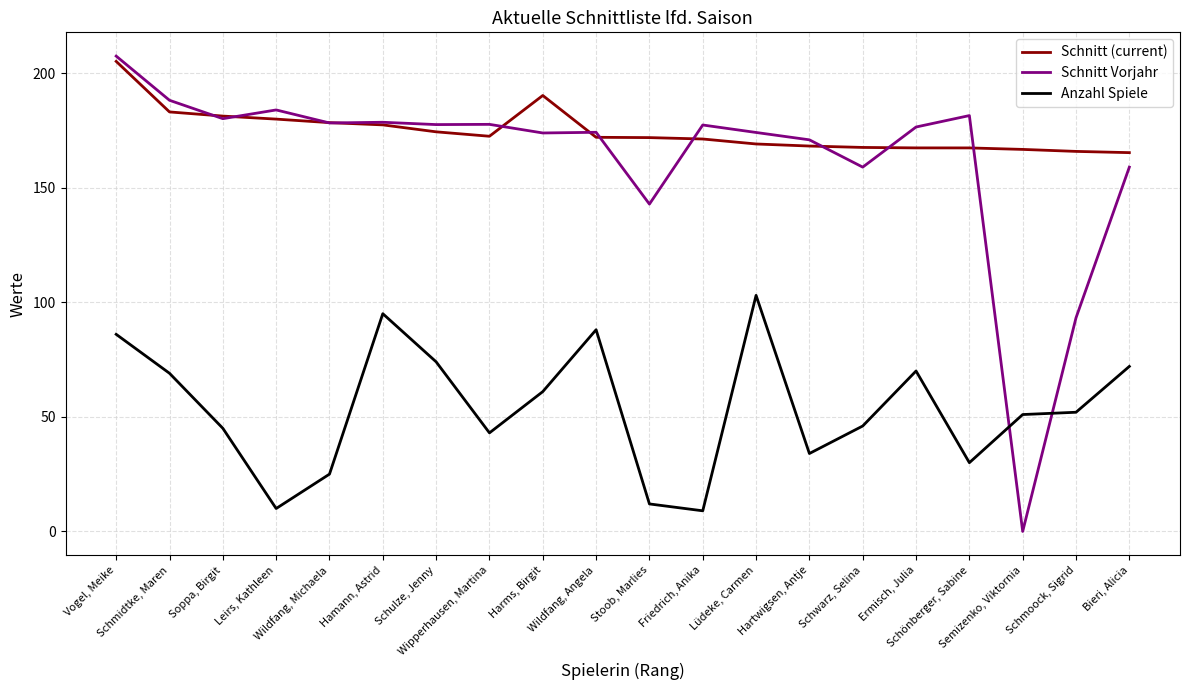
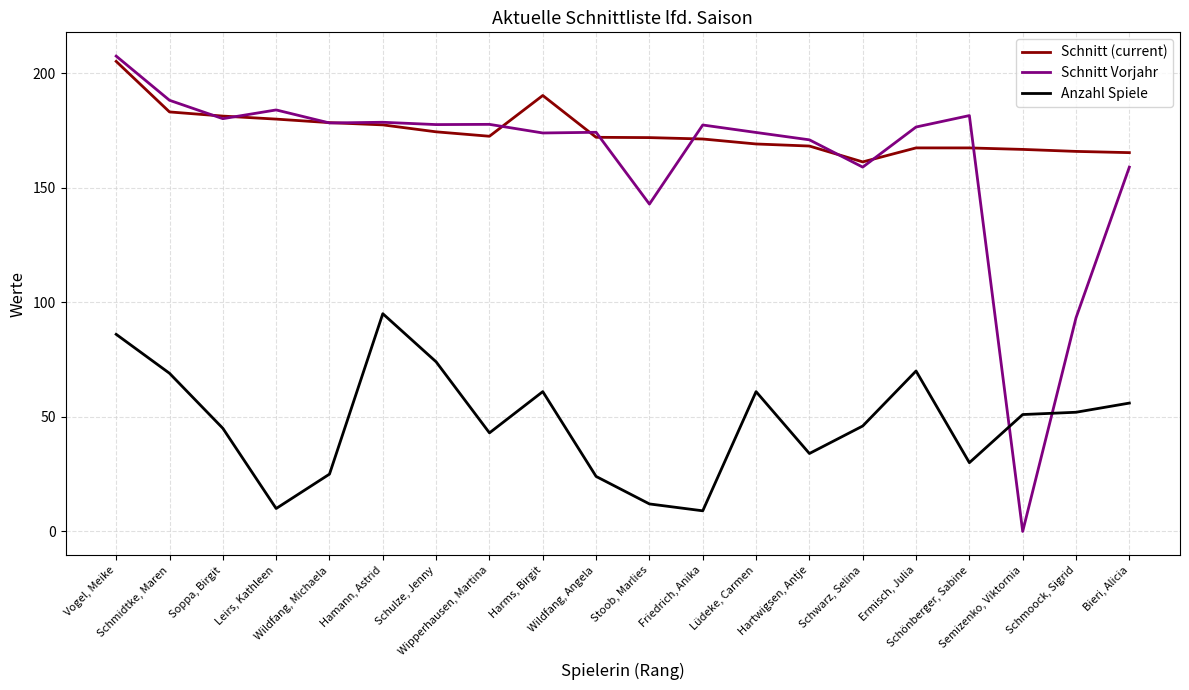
  {
    "Schnitt (current)": {
      "Vogel, Meike": 205,
      "Schmidtke, Maren": 183,
      "Soppa, Birgit": 181,
      "Leirs, Kathleen": 180,
      "Hamann, Astrid": 177,
      "Schulze, Jenny": 174,
      "Wipperhausen, Martina": 172,
      "Harms, Birgit": 190,
      "Wildfang, Angela": 172,
      "Stoob, Marlies": 172,
      "Friedrich, Anika": 171,
      "Lüdeke, Carmen": 169,
      "Hartwigsen, Antje": 168,
-     "Schwarz, Selina": 168,
+     "Schwarz, Selina": 161,
      "Ermisch, Julia": 167,
      "Schönberger, Sabine": 167,
      "Semizenko, Viktornia": 167,
      "Schmoock, Sigrid": 166,
      "Bieri, Alicia": 165
    },
    "Schnitt Vorjahr": {
      "Vogel, Meike": 207,
      "Schmidtke, Maren": 188,
      "Soppa, Birgit": 180,
      "Leirs, Kathleen": 184,
      "Hamann, Astrid": 179,
      "Schulze, Jenny": 178,
      "Wipperhausen, Martina": 178,
      "Harms, Birgit": 174,
      "Wildfang, Angela": 174,
      "Stoob, Marlies": 143,
      "Friedrich, Anika": 177,
      "Lüdeke, Carmen": 174,
      "Hartwigsen, Antje": 171,
      "Schwarz, Selina": 159,
      "Ermisch, Julia": 176,
      "Schönberger, Sabine": 181,
      "Semizenko, Viktornia": 0,
      "Schmoock, Sigrid": 93,
      "Bieri, Alicia": 159
    },
    "Anzahl Spiele": {
      "Vogel, Meike": 86,
      "Schmidtke, Maren": 69,
      "Soppa, Birgit": 45,
      "Leirs, Kathleen": 10,
      "Wildfang, Michaela": 25,
      "Hamann, Astrid": 95,
      "Schulze, Jenny": 74,
      "Wipperhausen, Martina": 43,
      "Harms, Birgit": 61,
-     "Wildfang, Angela": 88,
+     "Wildfang, Angela": 24,
      "Stoob, Marlies": 12,
      "Friedrich, Anika": 9,
-     "Lüdeke, Carmen": 103,
+     "Lüdeke, Carmen": 61,
      "Hartwigsen, Antje": 34,
      "Schwarz, Selina": 46,
      "Ermisch, Julia": 70,
      "Schönberger, Sabine": 30,
      "Semizenko, Viktornia": 51,
      "Schmoock, Sigrid": 52,
-     "Bieri, Alicia": 72
+     "Bieri, Alicia": 56
    }
  }
